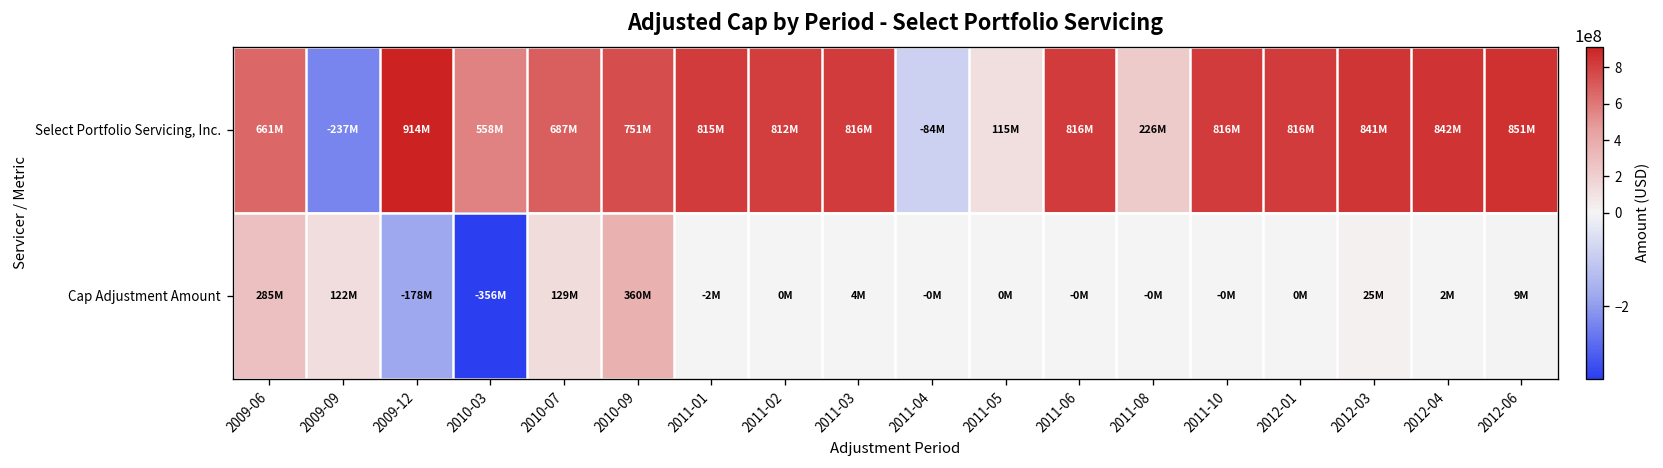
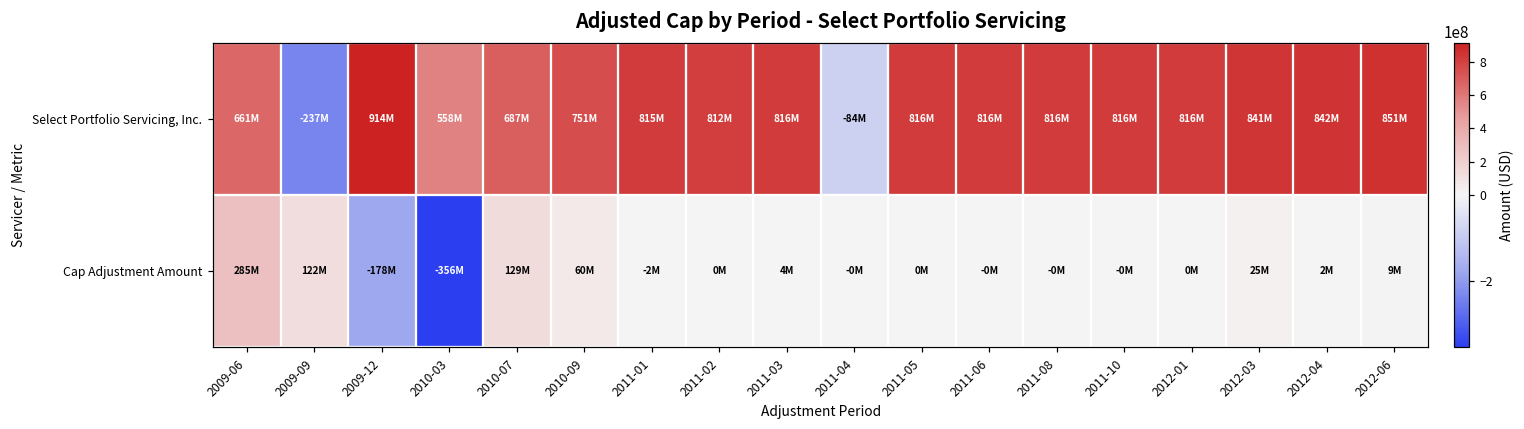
  {
    "Select Portfolio Servicing, Inc.": {
      "2009-06": "661M",
      "2009-09": "-237M",
      "2009-12": "914M",
      "2010-03": "558M",
      "2010-07": "687M",
      "2010-09": "751M",
      "2011-01": "815M",
      "2011-02": "812M",
      "2011-03": "816M",
      "2011-04": "-84M",
-     "2011-05": "115M",
+     "2011-05": "816M",
      "2011-06": "816M",
-     "2011-08": "226M",
+     "2011-08": "816M",
      "2011-10": "816M",
      "2012-01": "816M",
      "2012-03": "841M",
      "2012-04": "842M",
      "2012-06": "851M"
    },
    "Cap Adjustment Amount": {
      "2009-06": "285M",
      "2009-09": "122M",
      "2009-12": "-178M",
      "2010-03": "-356M",
      "2010-07": "129M",
-     "2010-09": "360M",
+     "2010-09": "60M",
      "2011-01": "-2M",
      "2011-02": "0M",
      "2011-03": "4M",
      "2011-04": "-0M",
      "2011-05": "0M",
      "2011-06": "-0M",
      "2011-08": "-0M",
      "2011-10": "-0M",
      "2012-01": "0M",
      "2012-03": "25M",
      "2012-04": "2M",
      "2012-06": "9M"
    }
  }
